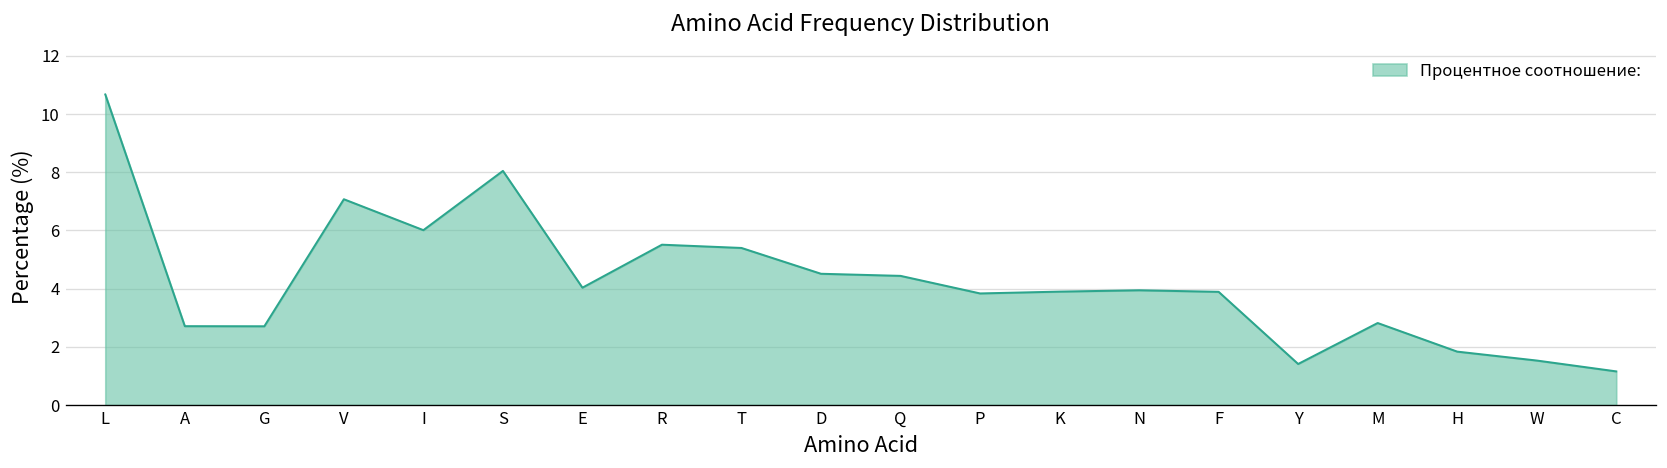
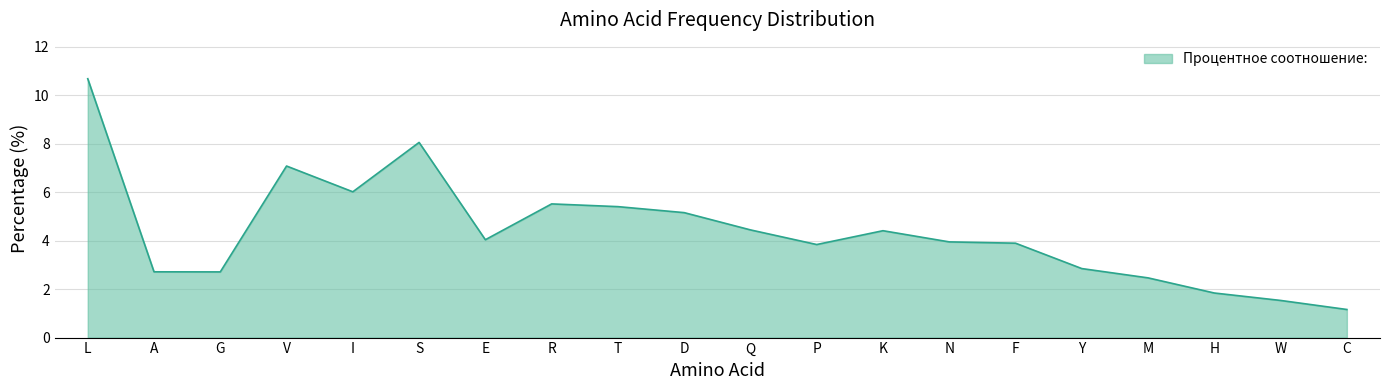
  {
    "L": 10.7,
    "A": 2.7,
    "G": 2.7,
    "V": 7.1,
    "I": 6.0,
    "S": 8.0,
    "E": 4.0,
    "R": 5.5,
    "T": 5.4,
-   "D": 4.5,
+   "D": 5.2,
    "Q": 4.4,
    "P": 3.8,
-   "K": 3.9,
+   "K": 4.4,
    "N": 3.9,
    "F": 3.9,
-   "Y": 1.4,
-   "M": 2.8,
+   "Y": 2.8,
+   "M": 2.5,
    "H": 1.8,
    "W": 1.5,
    "C": 1.2
  }
